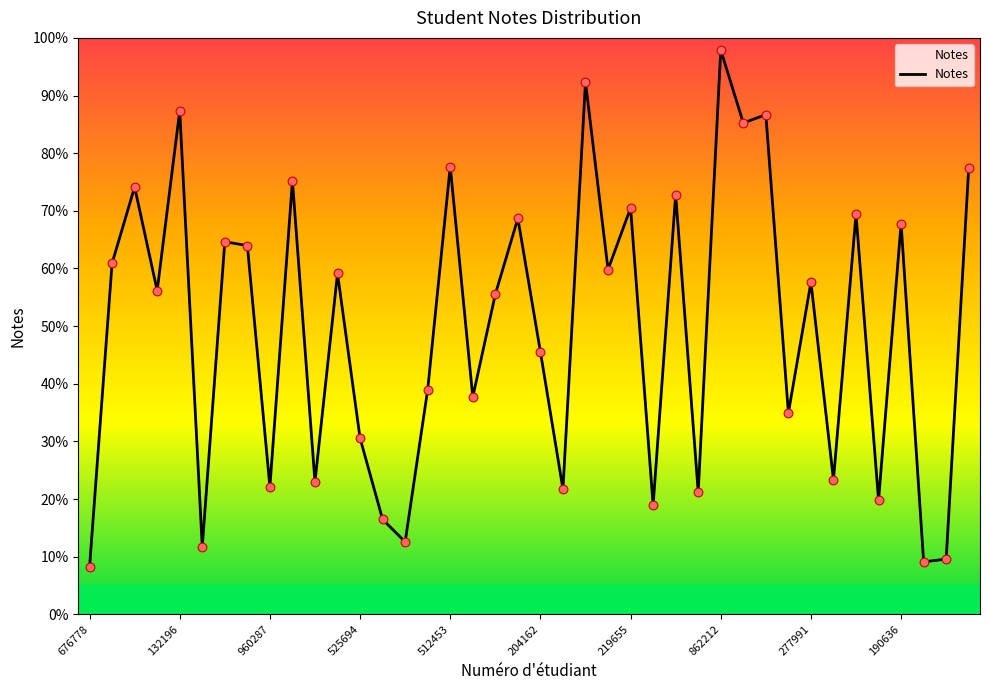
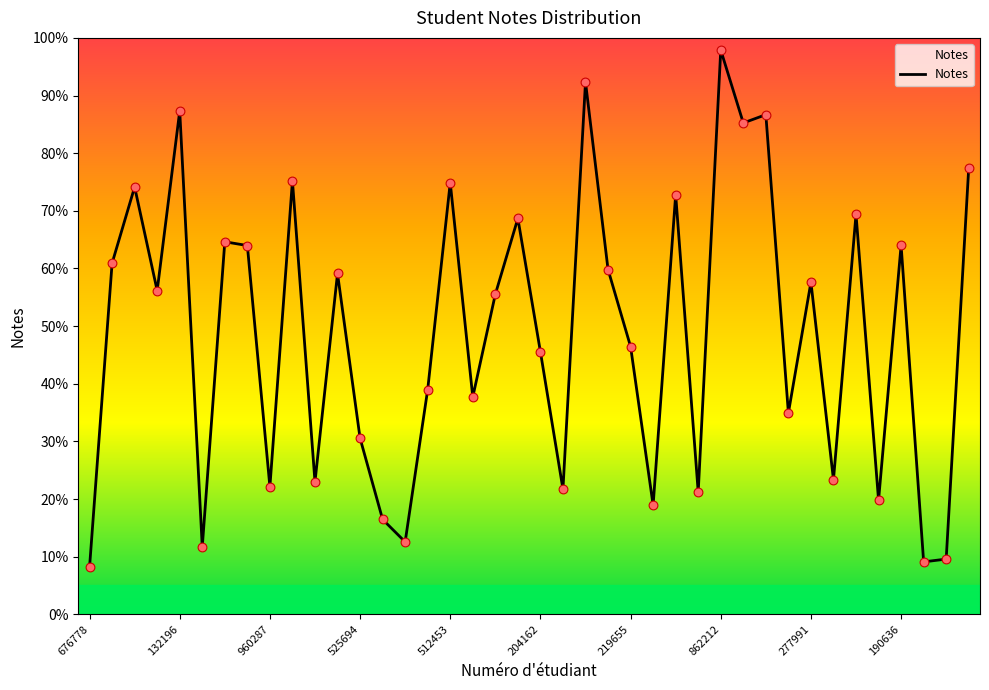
  {
    "676778": "8%",
    "132196": "87%",
    "960287": "22%",
    "525694": "31%",
-   "512453": "78%",
+   "512453": "75%",
    "204162": "46%",
-   "219655": "70%",
+   "219655": "46%",
    "862212": "98%",
    "277991": "58%",
-   "190636": "68%"
+   "190636": "64%"
  }
